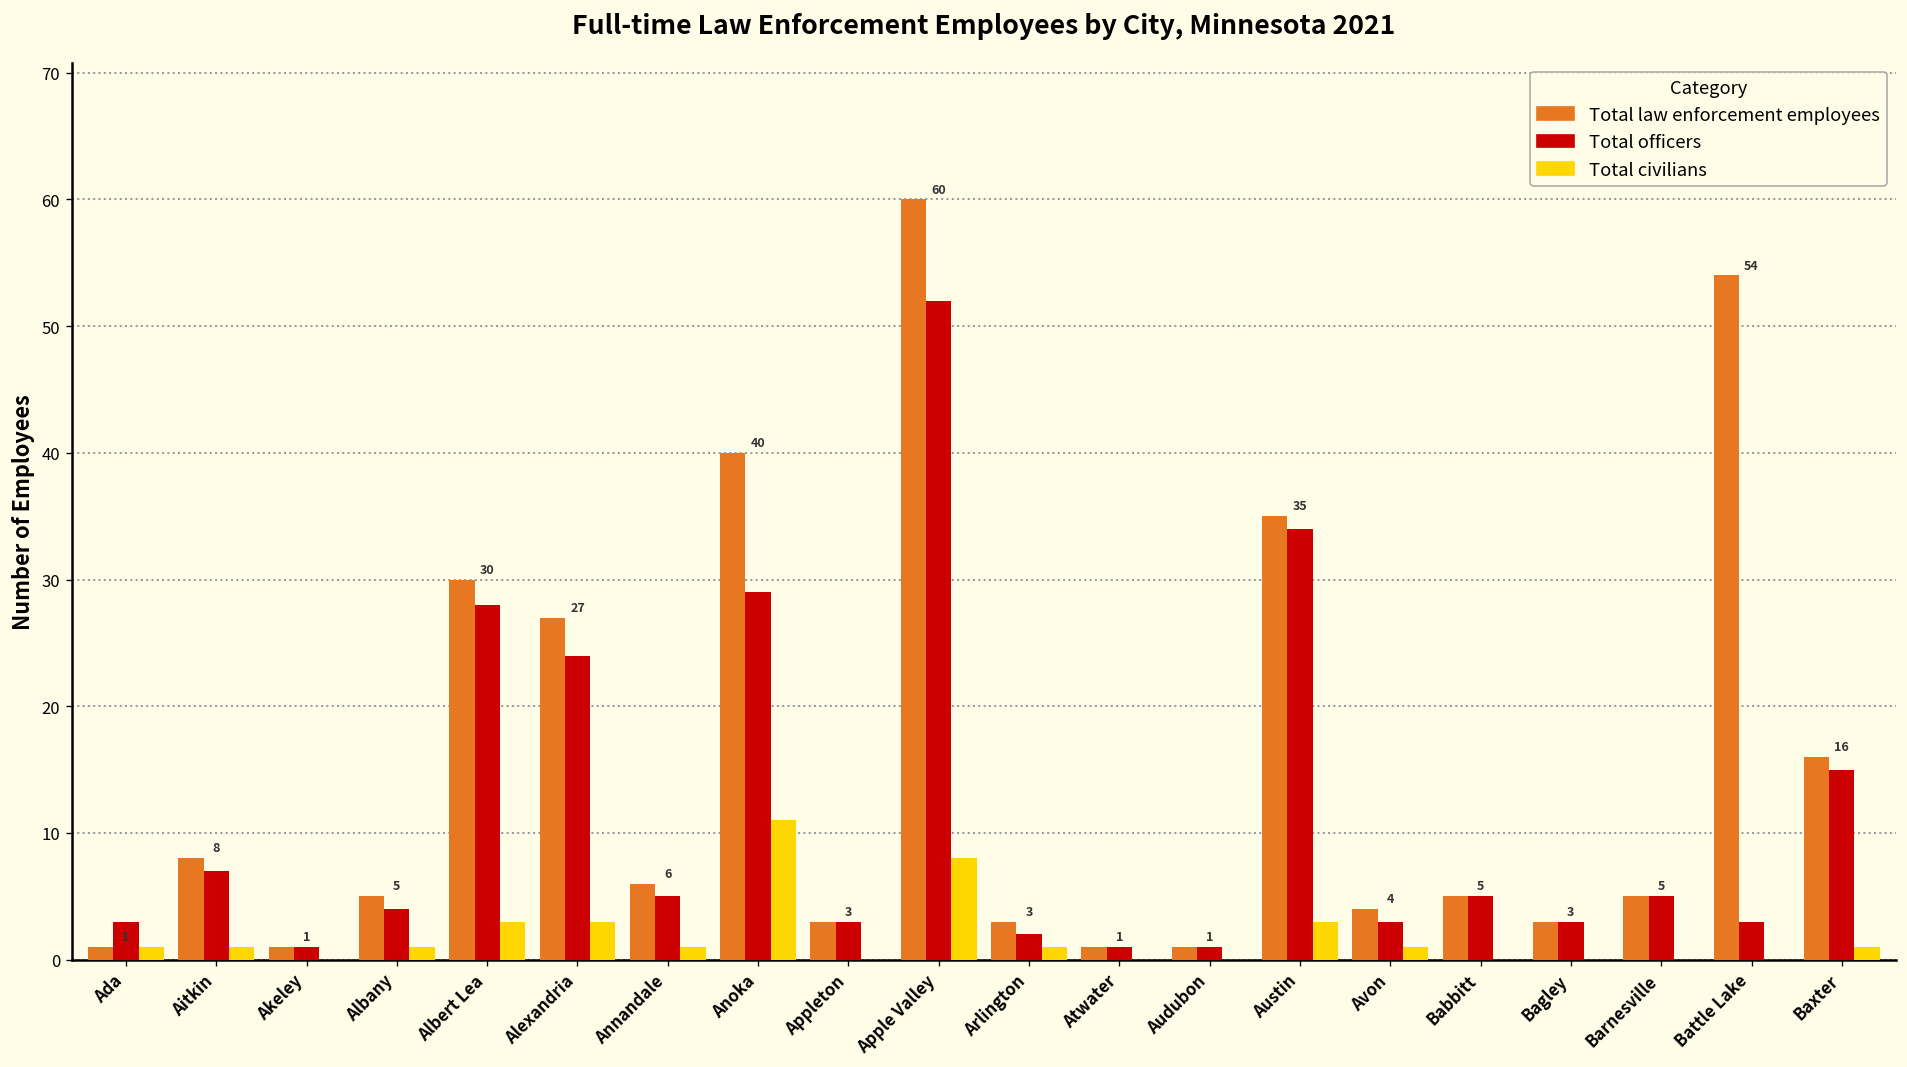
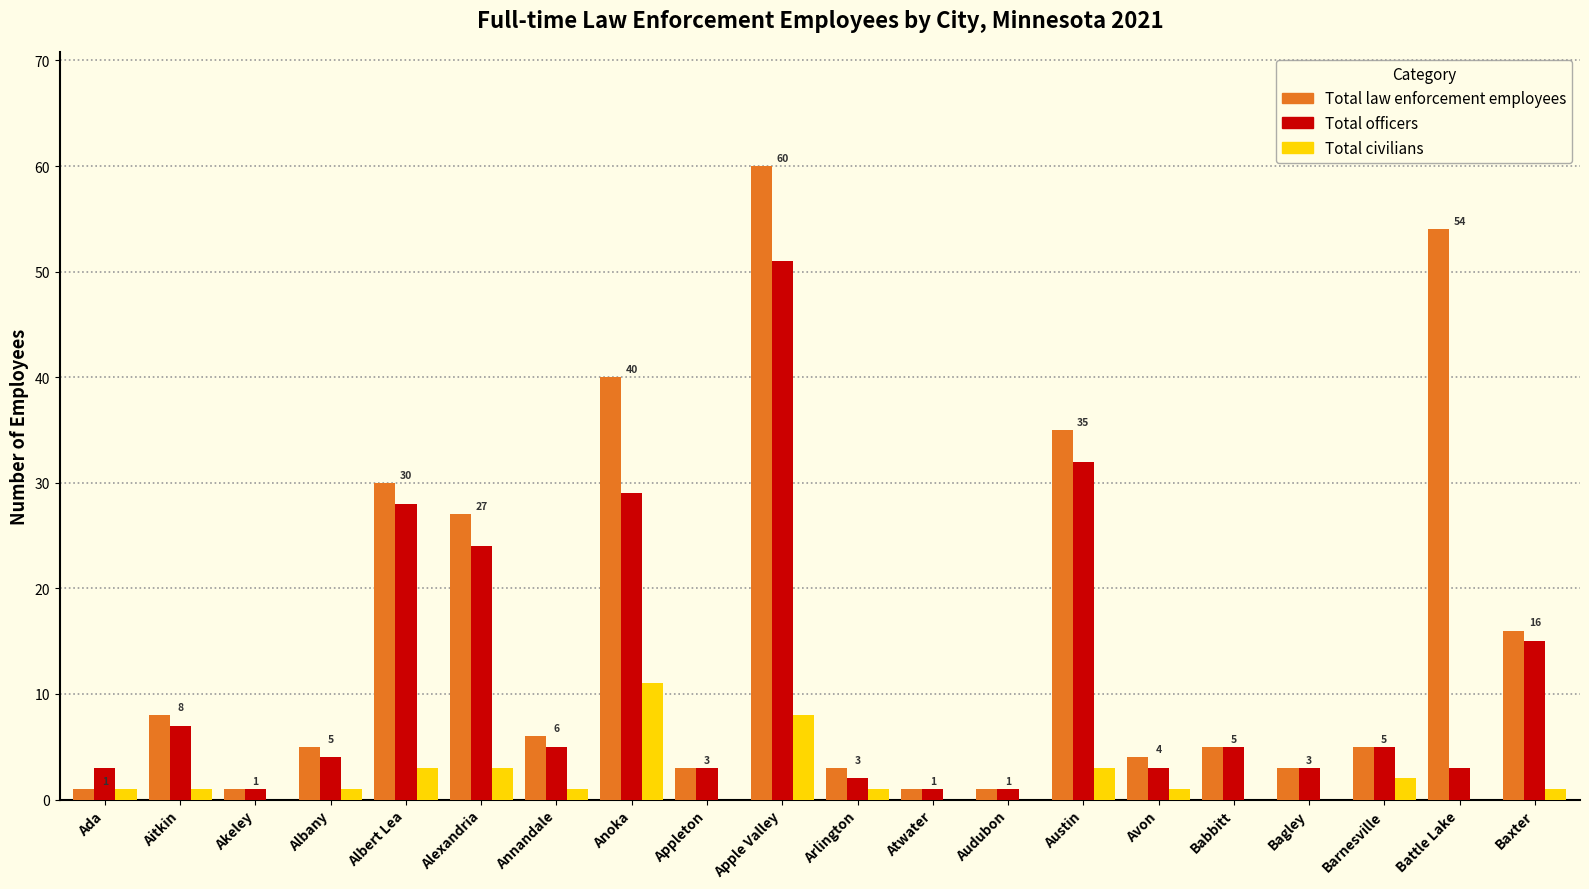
  {
    "Total law enforcement employees": {
      "Ada": 1,
      "Aitkin": 8,
      "Albany": 5,
      "Albert Lea": 30,
      "Alexandria": 27,
      "Annandale": 6,
      "Anoka": 40,
      "Apple Valley": 60,
      "Arlington": 3,
      "Austin": 35,
      "Avon": 4,
      "Battle Lake": 54,
      "Baxter": 16
    },
    "Total officers": {
      "Albert Lea": 28,
      "Alexandria": 24,
      "Anoka": 29,
-     "Apple Valley": 52,
-     "Austin": 34,
+     "Apple Valley": 51,
+     "Austin": 32,
      "Battle Lake": 3
    },
    "Total civilians": {
      "Aitkin": 1,
      "Akeley": 0,
      "Albany": 1,
      "Albert Lea": 3,
      "Alexandria": 3,
      "Annandale": 1,
      "Anoka": 11,
      "Appleton": 0,
      "Apple Valley": 8,
      "Arlington": 1,
      "Atwater": 0,
      "Audubon": 0,
      "Austin": 3,
      "Avon": 1,
      "Babbitt": 0,
      "Bagley": 0,
-     "Barnesville": 0,
+     "Barnesville": 2,
      "Battle Lake": 0,
      "Baxter": 1
    }
  }
